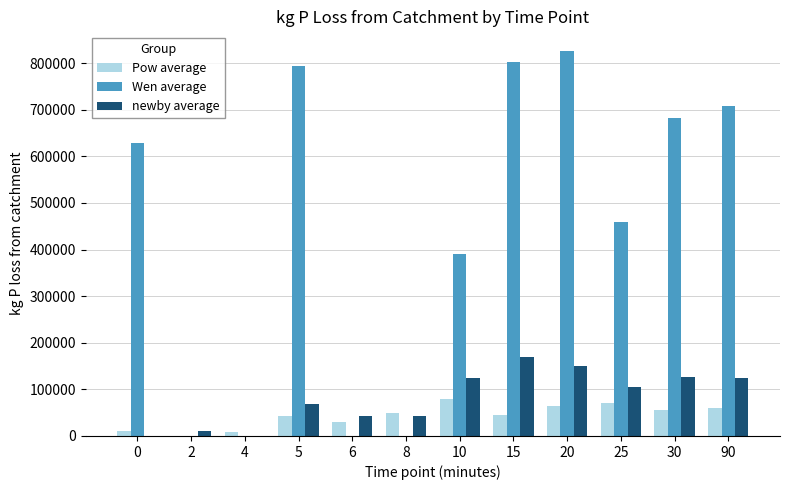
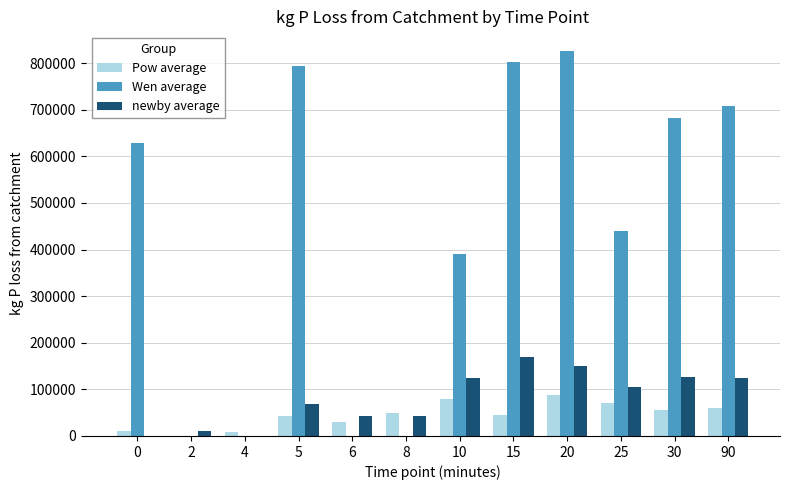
  {
    "Pow average": {
      "0": 10000,
      "2": 0,
      "4": 10000,
      "5": 40000,
      "6": 30000,
      "8": 50000,
      "10": 80000,
      "15": 40000,
-     "20": 60000,
+     "20": 90000,
      "25": 70000,
      "30": 60000,
      "90": 60000
    },
    "Wen average": {
      "0": 630000,
      "2": 0,
      "4": 0,
      "5": 790000,
      "6": 0,
      "8": 0,
      "10": 390000,
      "15": 800000,
      "20": 830000,
-     "25": 460000,
+     "25": 440000,
      "30": 680000,
      "90": 710000
    },
    "newby average": {
      "0": 0,
      "2": 10000,
      "4": 0,
      "5": 70000,
      "6": 40000,
      "8": 40000,
      "10": 120000,
      "15": 170000,
      "20": 150000,
      "25": 100000,
      "30": 130000,
      "90": 120000
    }
  }
